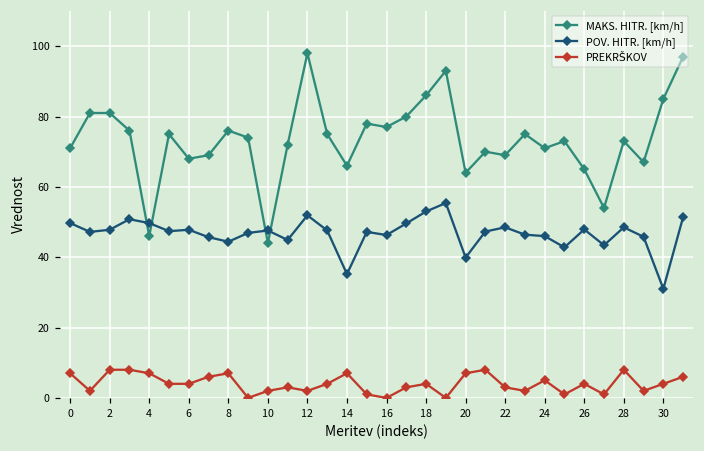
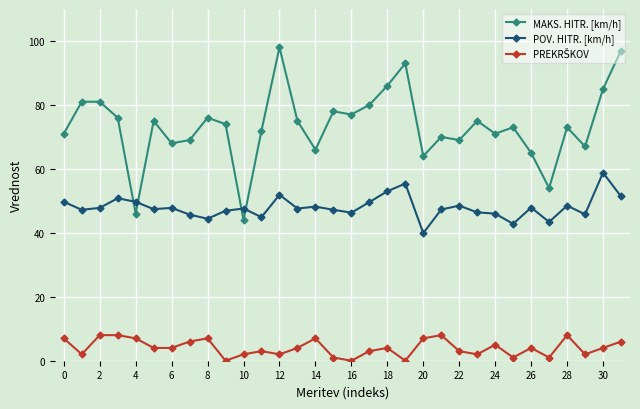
  {
    "MAKS. HITR. [km/h]": {
      "0": 71,
      "2": 81,
      "4": 46,
      "6": 68,
      "8": 76,
      "10": 44,
      "12": 98,
      "14": 66,
      "16": 77,
      "18": 86,
      "20": 64,
      "22": 69,
      "24": 71,
      "26": 65,
      "28": 73,
      "30": 85
    },
    "POV. HITR. [km/h]": {
      "0": 50,
      "2": 48,
      "4": 50,
      "6": 48,
      "8": 44,
      "10": 48,
      "12": 52,
-     "14": 35,
+     "14": 48,
      "16": 46,
      "18": 53,
      "20": 40,
      "22": 49,
      "24": 46,
      "26": 48,
      "28": 49,
-     "30": 31
+     "30": 59
    },
    "PREKRŠKOV": {
      "0": 7,
      "2": 8,
      "4": 7,
      "6": 4,
      "8": 7,
      "10": 2,
      "12": 2,
      "14": 7,
      "16": 0,
      "18": 4,
      "20": 7,
      "22": 3,
      "24": 5,
      "26": 4,
      "28": 8,
      "30": 4
    }
  }
